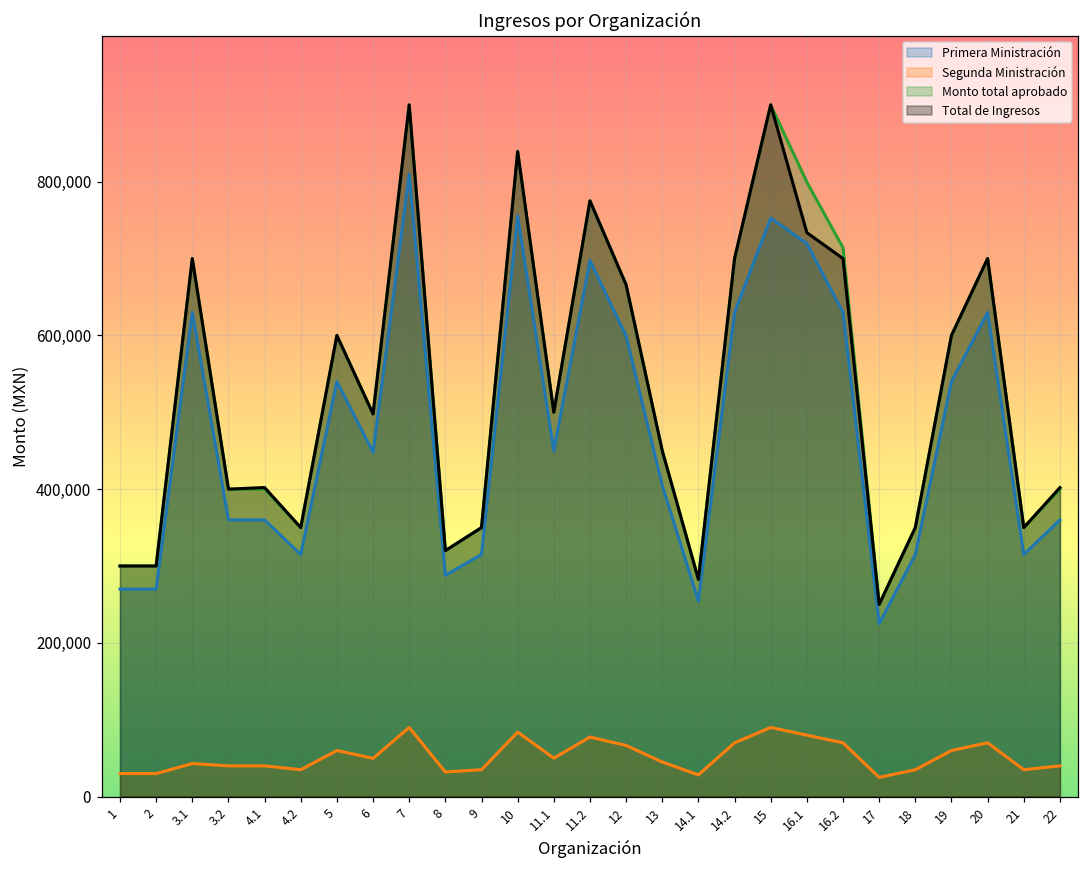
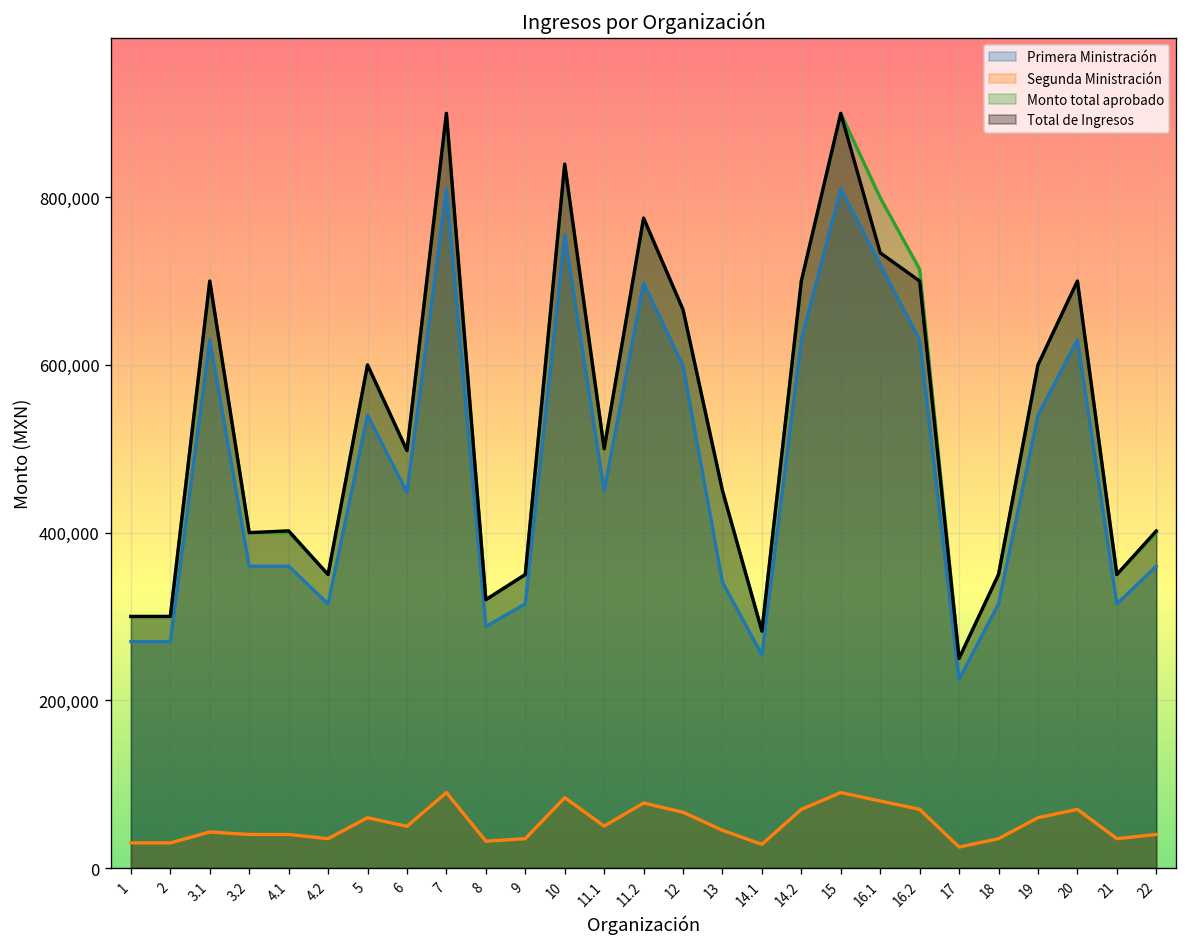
  {
    "Primera Ministración": {
      "1": "270,000",
      "2": "270,000",
      "3.1": "630,000",
      "3.2": "360,000",
      "4.1": "360,000",
      "4.2": "320,000",
      "5": "540,000",
      "6": "450,000",
      "7": "810,000",
      "8": "290,000",
      "9": "320,000",
      "10": "760,000",
      "11.1": "450,000",
      "11.2": "700,000",
      "12": "600,000",
-     "13": "410,000",
+     "13": "340,000",
      "14.1": "250,000",
      "14.2": "630,000",
-     "15": "750,000",
+     "15": "810,000",
      "16.1": "720,000",
      "16.2": "630,000",
      "17": "230,000",
      "18": "320,000",
      "19": "540,000",
      "20": "630,000",
      "21": "320,000",
      "22": "360,000"
    },
    "Segunda Ministración": {
      "1": "30,000",
      "2": "30,000",
      "3.1": "40,000",
      "3.2": "40,000",
      "4.1": "40,000",
      "4.2": "40,000",
      "5": "60,000",
      "6": "50,000",
      "7": "90,000",
      "8": "30,000",
      "9": "40,000",
      "10": "80,000",
      "11.1": "50,000",
      "11.2": "80,000",
      "12": "70,000",
      "13": "50,000",
      "14.1": "30,000",
      "14.2": "70,000",
      "15": "90,000",
      "16.1": "80,000",
      "16.2": "70,000",
      "17": "30,000",
      "18": "40,000",
      "19": "60,000",
      "20": "70,000",
      "21": "40,000",
      "22": "40,000"
    },
    "Monto total aprobado": {
      "16.1": "800,000",
      "16.2": "710,000"
    },
    "Total de Ingresos": {
      "16.1": "730,000",
      "16.2": "700,000"
    }
  }
